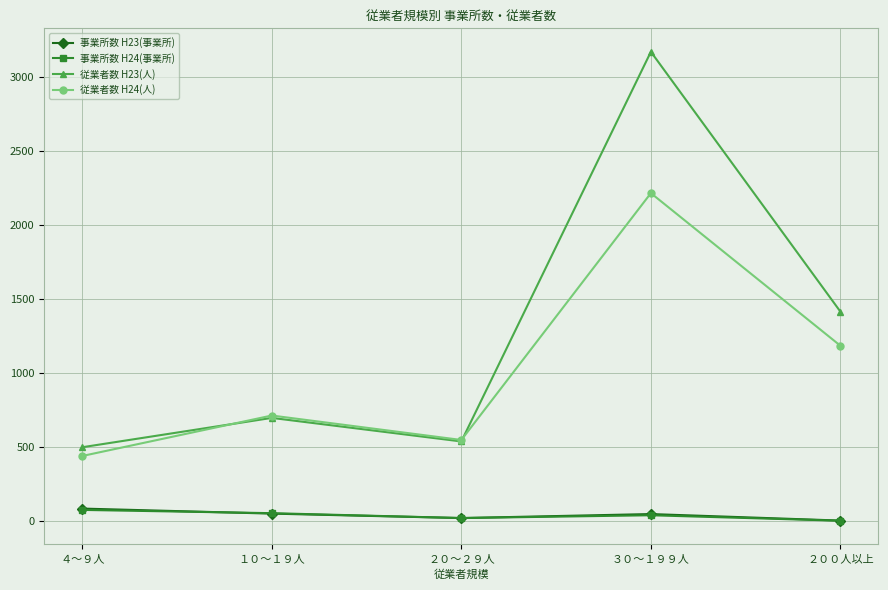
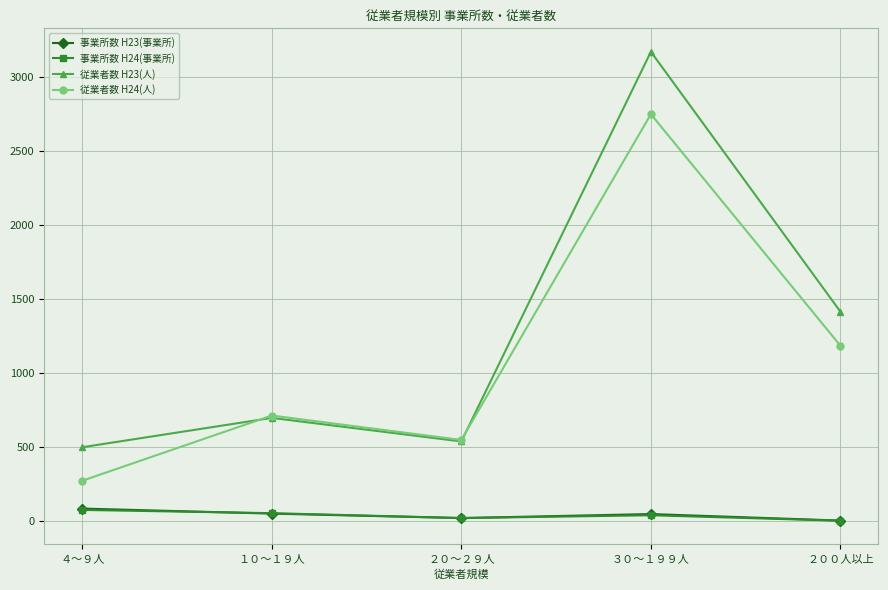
  {
    "従業者数 H24(人)": {
-     "４～９人": 440,
-     "３０～１９９人": 2220,
+     "４～９人": 270,
+     "３０～１９９人": 2750,
      "２００人以上": 1190
    }
  }
